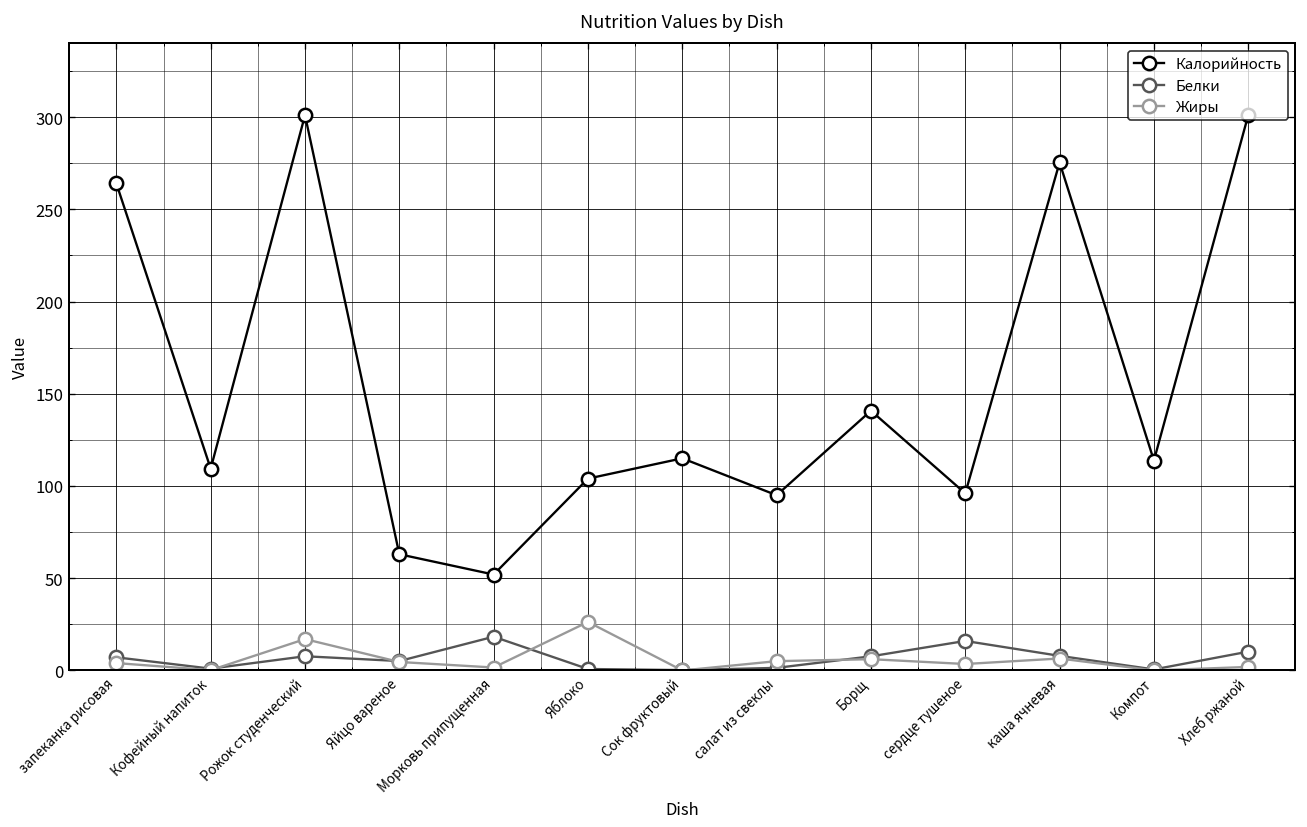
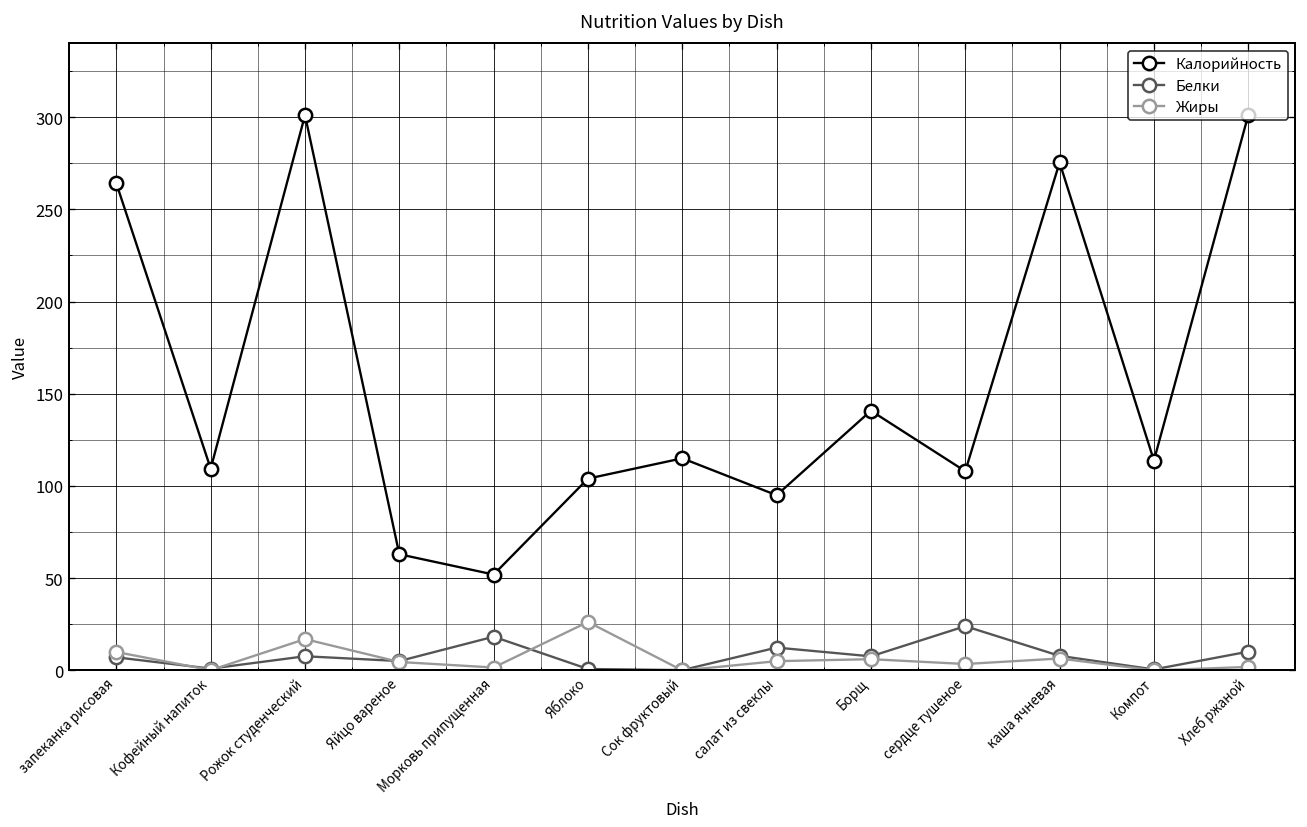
  {
    "Калорийность": {
      "запеканка рисовая": 264,
      "Кофейный напиток": 109,
      "Рожок студенческий": 301,
      "Яйцо вареное": 63,
      "Морковь припущенная": 52,
      "Яблоко": 104,
      "Сок фруктовый": 115,
      "салат из свеклы": 95,
      "Борщ": 141,
-     "сердце тушеное": 96,
+     "сердце тушеное": 108,
      "каша ячневая": 275,
      "Компот": 114
    },
    "Белки": {
      "запеканка рисовая": 7,
      "Рожок студенческий": 8,
      "Морковь припущенная": 18,
      "Яблоко": 1,
-     "салат из свеклы": 1,
-     "сердце тушеное": 16,
+     "салат из свеклы": 12,
+     "сердце тушеное": 24,
      "Хлеб ржаной": 10
    },
    "Жиры": {
-     "запеканка рисовая": 4,
+     "запеканка рисовая": 10,
      "Рожок студенческий": 17,
      "Морковь припущенная": 2,
      "Яблоко": 26,
      "салат из свеклы": 5,
      "сердце тушеное": 4,
      "Хлеб ржаной": 2
    }
  }
